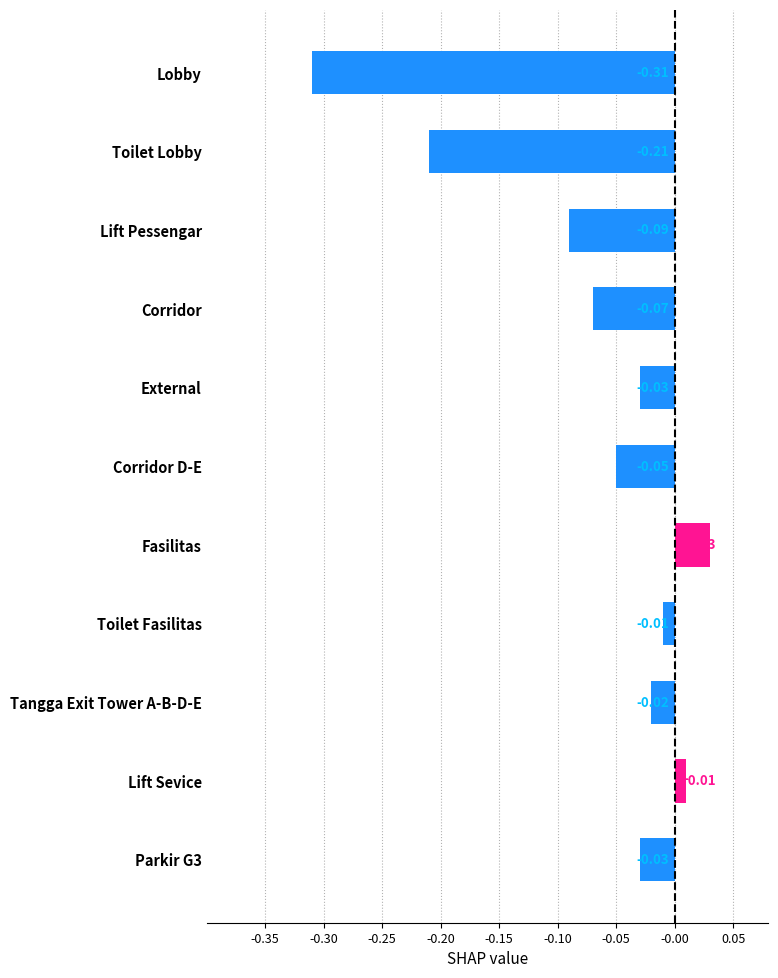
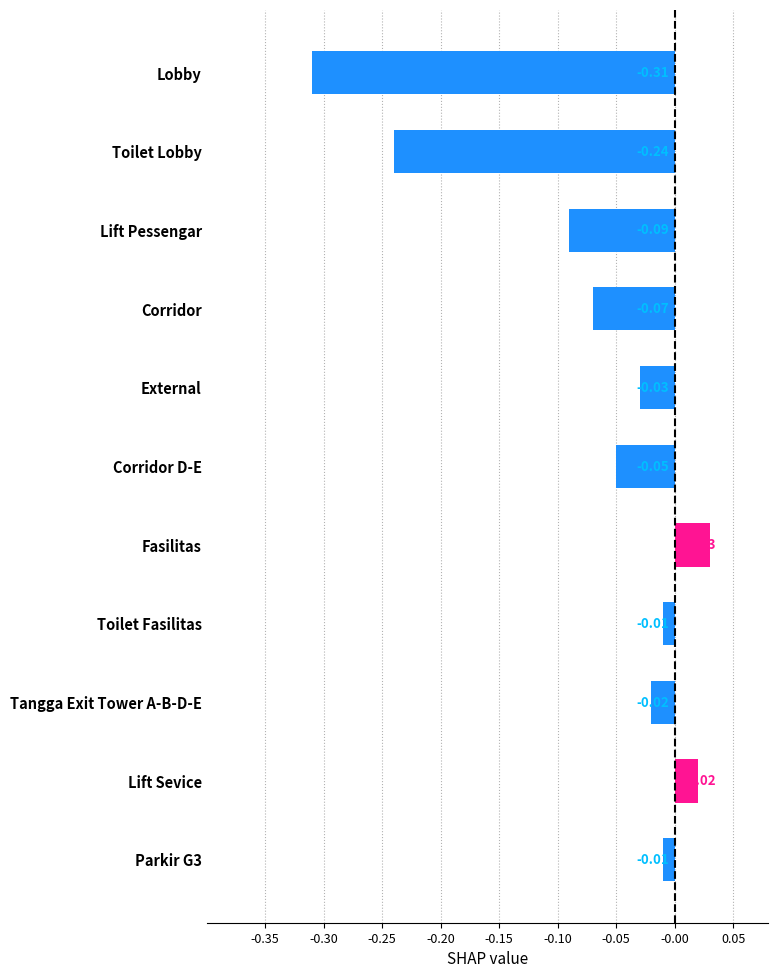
  {
    "Lobby": -0.31,
-   "Toilet Lobby": -0.21,
+   "Toilet Lobby": -0.24,
    "Lift Pessengar": -0.09,
    "Corridor": -0.07,
    "External": -0.03,
    "Corridor D-E": -0.05,
    "Fasilitas": 0.03,
    "Tangga Exit Tower A-B-D-E": -0.02,
-   "Lift Sevice": 0.01,
-   "Parkir G3": -0.03
+   "Lift Sevice": 0.02,
+   "Parkir G3": -0.01
  }
